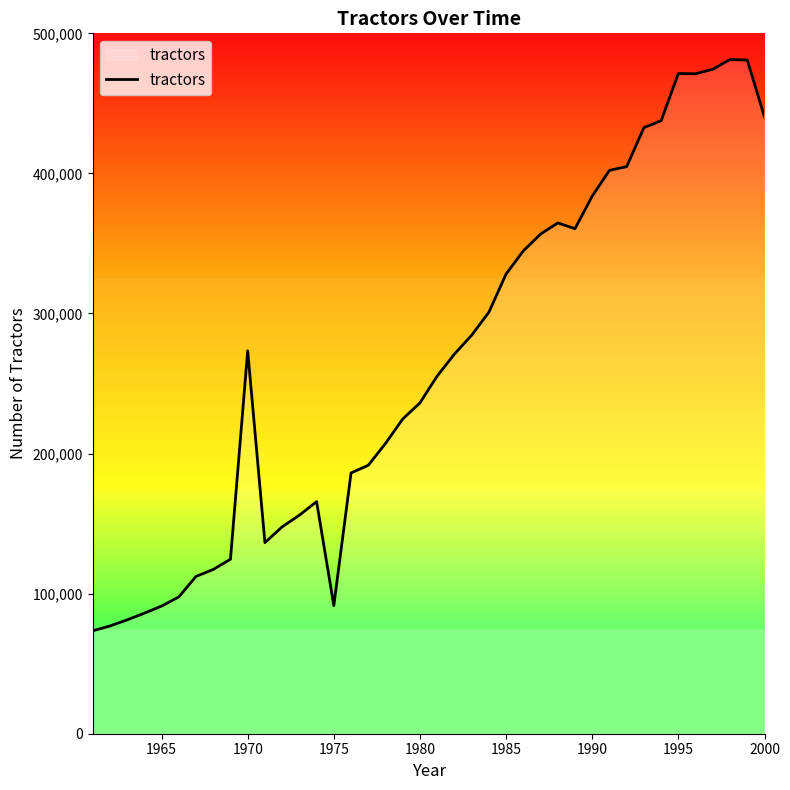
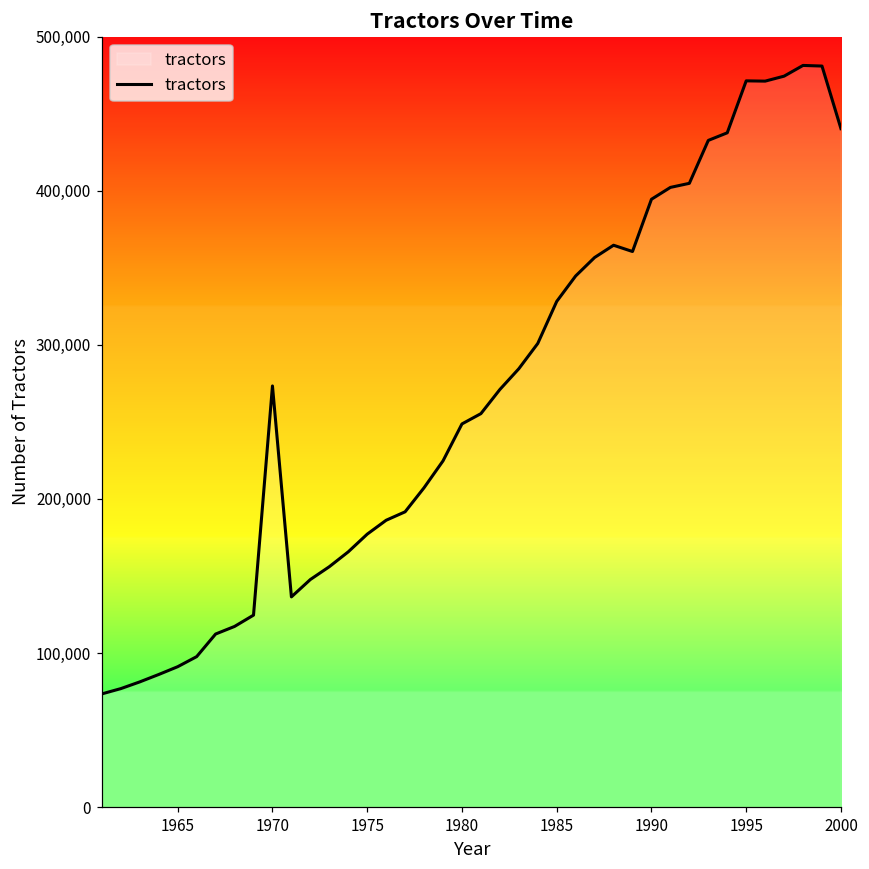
  {
    "1965": "91,000",
    "1970": "273,000",
-   "1975": "91,000",
-   "1980": "236,000",
+   "1975": "177,000",
+   "1980": "249,000",
    "1985": "328,000",
-   "1990": "384,000",
+   "1990": "394,000",
    "1995": "471,000",
    "2000": "440,000"
  }
